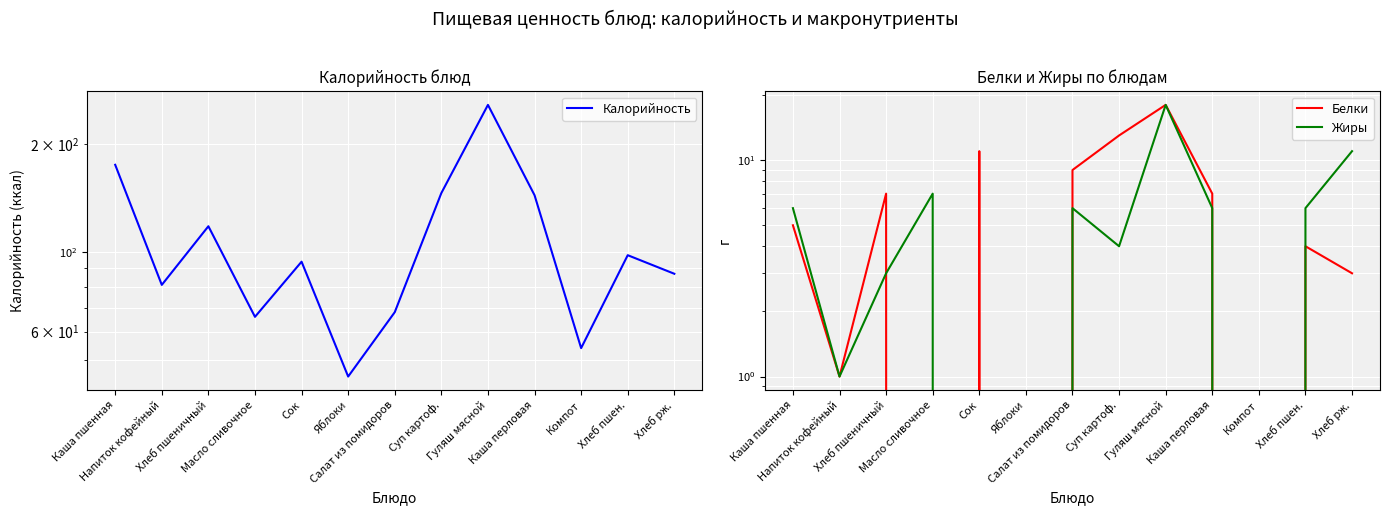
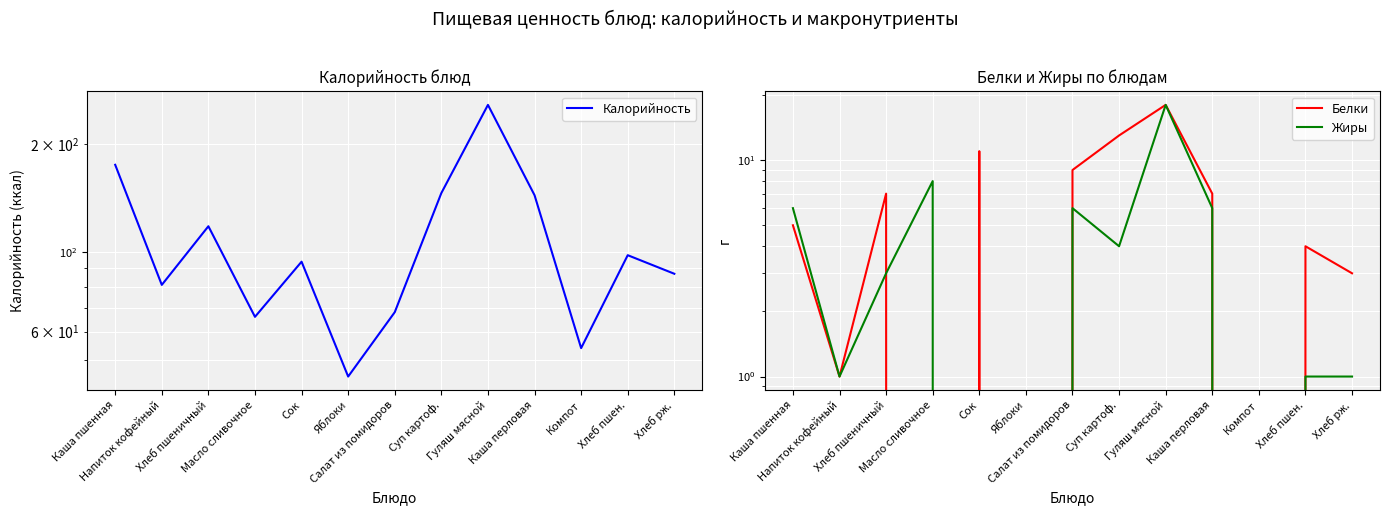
  {
    "Белки и Жиры по блюдам": {
      "Белки": {
        "Каша пшенная": 5,
        "Хлеб пшеничный": 7,
        "Сок": 11,
        "Салат из помидоров": 9,
        "Суп картоф.": 13,
        "Каша перловая": 7,
        "Хлеб пшен.": 4,
        "Хлеб рж.": 3
      },
      "Жиры": {
        "Каша пшенная": 6,
        "Хлеб пшеничный": 3,
-       "Масло сливочное": 7,
+       "Масло сливочное": 8,
        "Салат из помидоров": 6,
        "Суп картоф.": 4,
        "Каша перловая": 6,
-       "Хлеб пшен.": 6,
-       "Хлеб рж.": 11
+       "Хлеб пшен.": 1,
+       "Хлеб рж.": 1
      }
    }
  }
